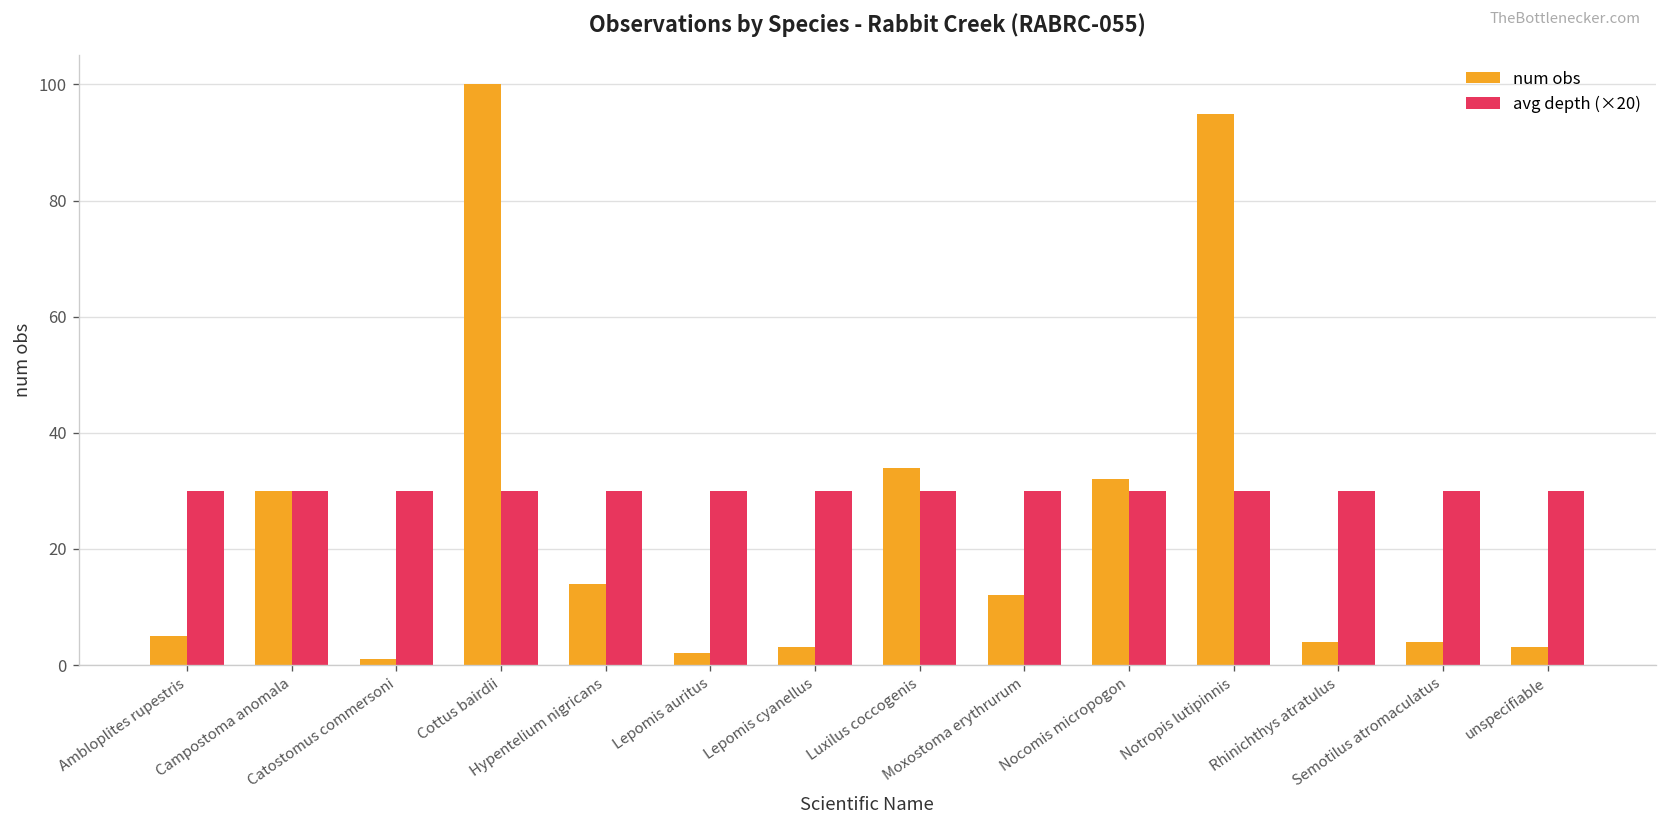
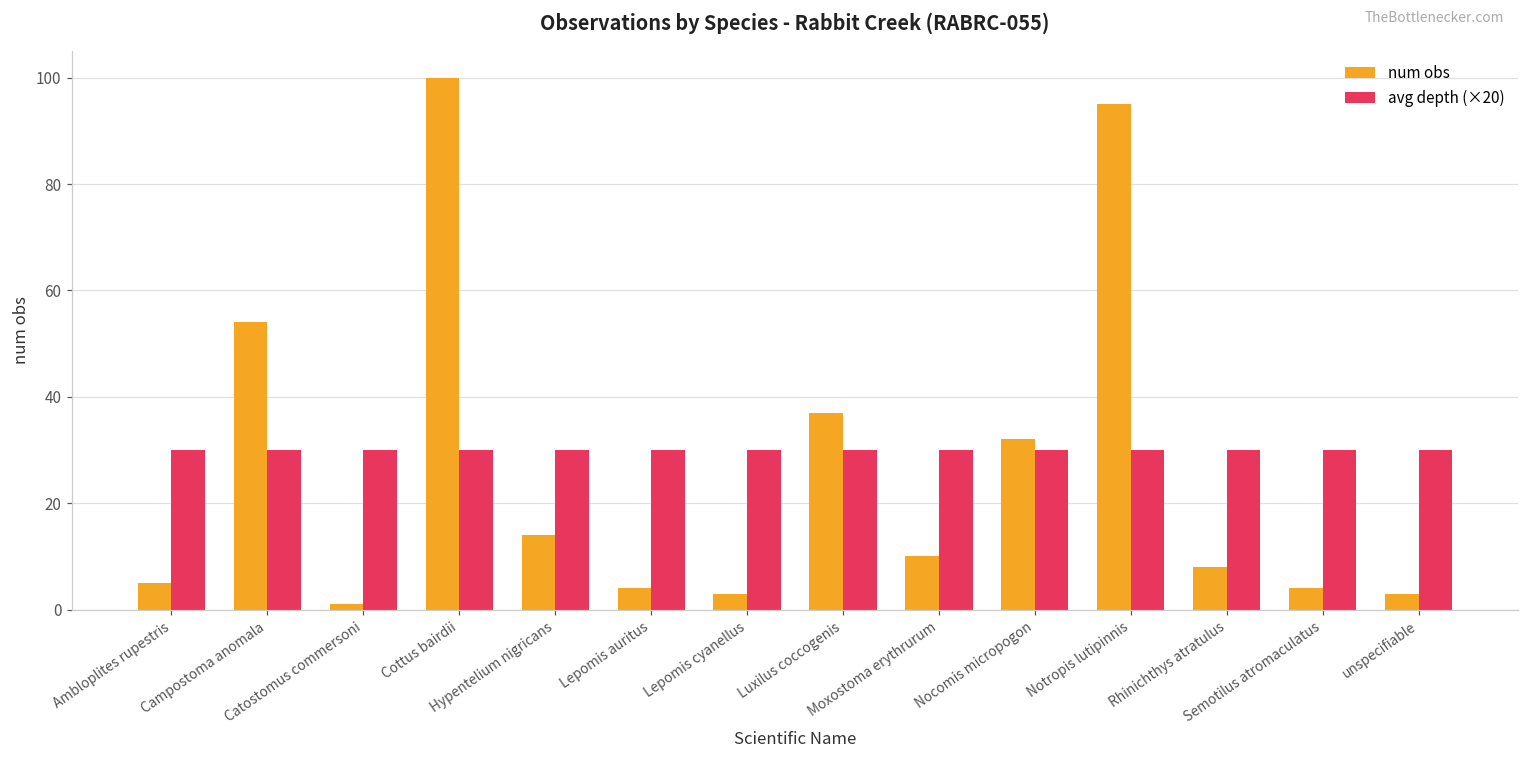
  {
    "num obs": {
      "Ambloplites rupestris": 5,
-     "Campostoma anomala": 30,
+     "Campostoma anomala": 54,
      "Catostomus commersoni": 1,
      "Cottus bairdii": 100,
      "Hypentelium nigricans": 14,
-     "Lepomis auritus": 2,
+     "Lepomis auritus": 4,
      "Lepomis cyanellus": 3,
-     "Luxilus coccogenis": 34,
-     "Moxostoma erythrurum": 12,
+     "Luxilus coccogenis": 37,
+     "Moxostoma erythrurum": 10,
      "Nocomis micropogon": 32,
      "Notropis lutipinnis": 95,
-     "Rhinichthys atratulus": 4,
+     "Rhinichthys atratulus": 8,
      "Semotilus atromaculatus": 4,
      "unspecifiable": 3
    },
    "avg depth (×20)": {
      "Ambloplites rupestris": 30,
      "Campostoma anomala": 30,
      "Catostomus commersoni": 30,
      "Cottus bairdii": 30,
      "Hypentelium nigricans": 30,
      "Lepomis auritus": 30,
      "Lepomis cyanellus": 30,
      "Luxilus coccogenis": 30,
      "Moxostoma erythrurum": 30,
      "Nocomis micropogon": 30,
      "Notropis lutipinnis": 30,
      "Rhinichthys atratulus": 30,
      "Semotilus atromaculatus": 30,
      "unspecifiable": 30
    }
  }
